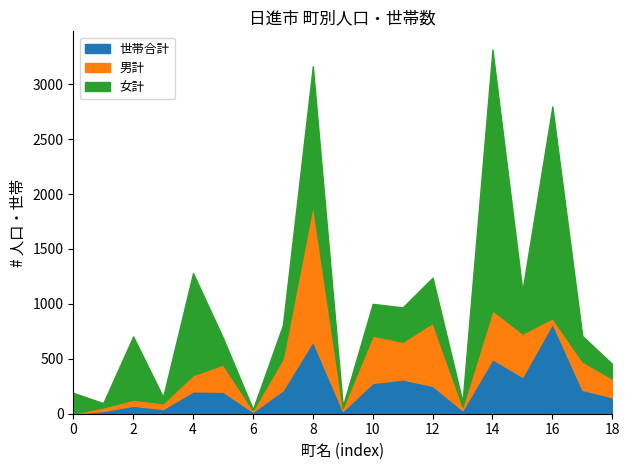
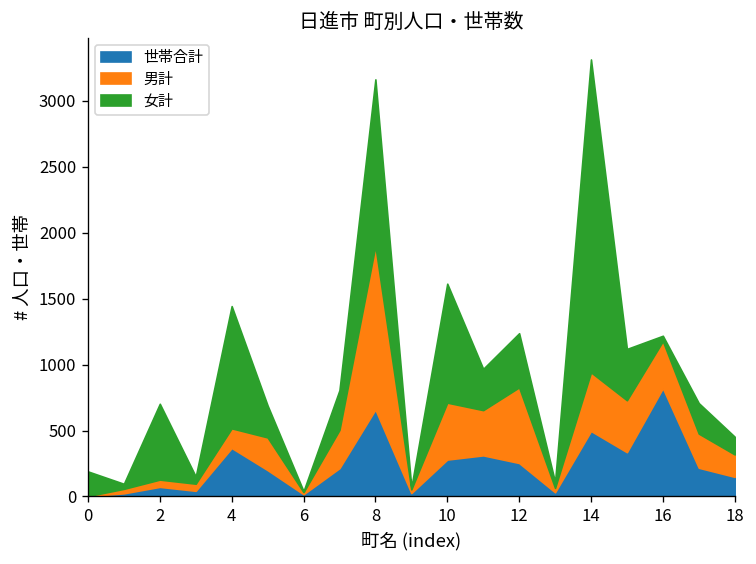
  {
    "世帯合計": {
      "2": 70,
-     "4": 200,
+     "4": 370,
      "8": 660,
      "10": 280,
      "12": 250,
      "14": 500,
      "16": 820,
      "18": 150
    },
    "男計": {
      "2": 130,
      "8": 1900,
      "10": 710,
      "12": 830,
      "14": 940,
-     "16": 50,
+     "16": 360,
      "18": 320
    },
    "女計": {
      "0": 190,
      "2": 580,
      "4": 930,
      "8": 1260,
-     "10": 290,
+     "10": 900,
      "12": 410,
      "14": 2370,
-     "16": 1930,
+     "16": 40,
      "18": 130
    }
  }
